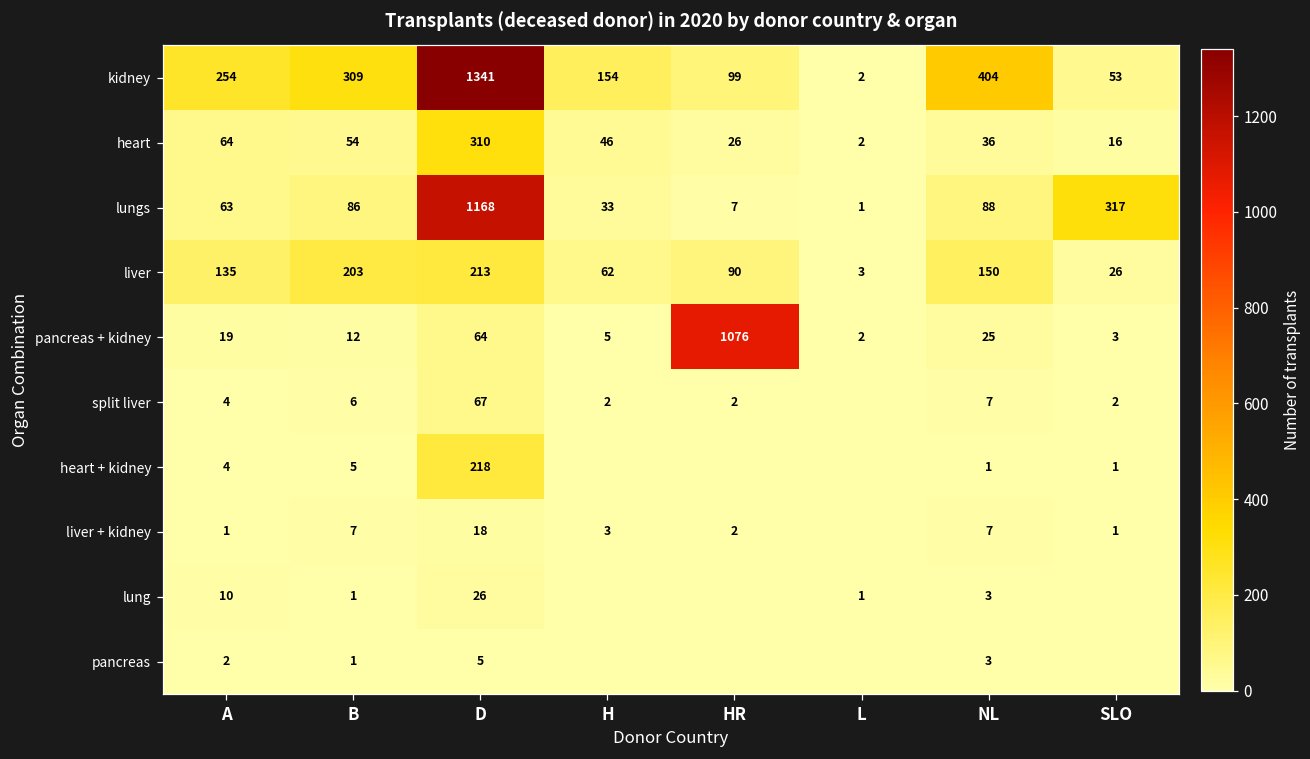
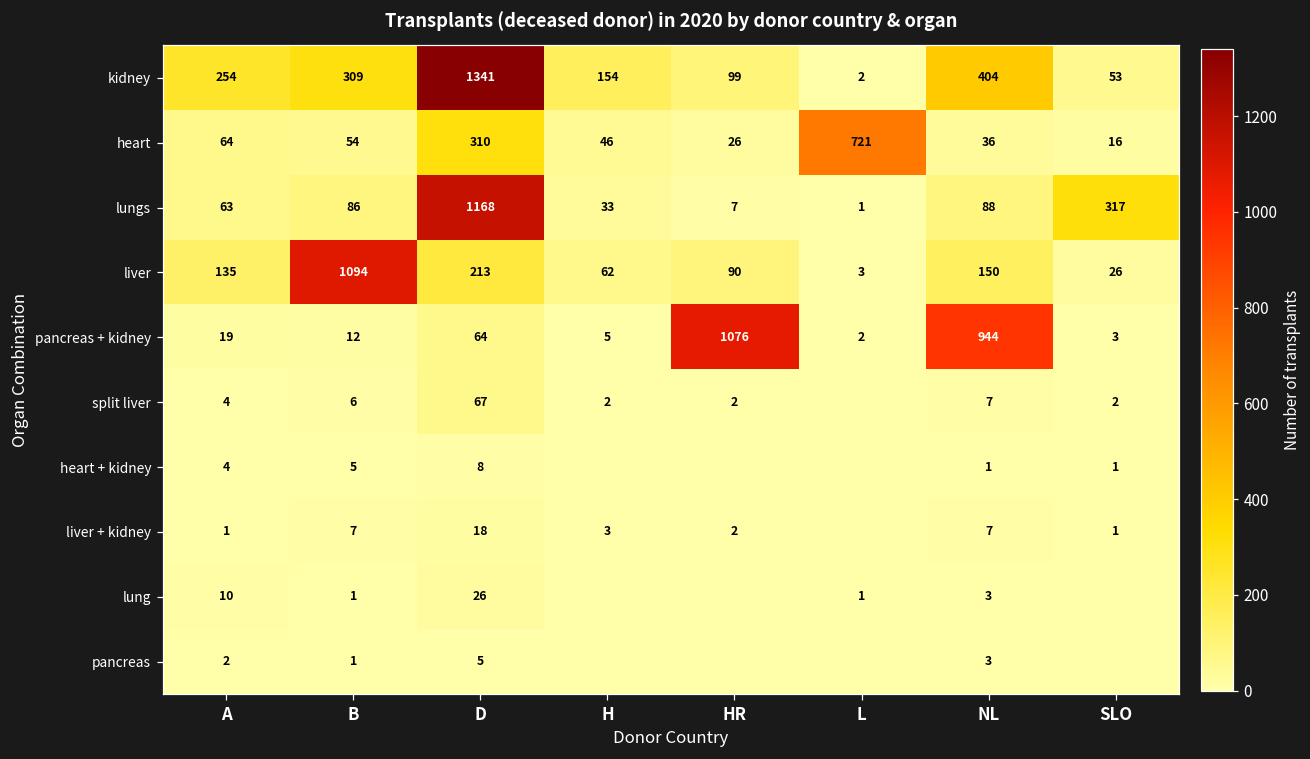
  {
    "kidney": {
      "A": 254,
      "B": 309,
      "D": 1341,
      "H": 154,
      "HR": 99,
      "L": 2,
      "NL": 404,
      "SLO": 53
    },
    "heart": {
      "A": 64,
      "B": 54,
      "D": 310,
      "H": 46,
      "HR": 26,
-     "L": 2,
+     "L": 721,
      "NL": 36,
      "SLO": 16
    },
    "lungs": {
      "A": 63,
      "B": 86,
      "D": 1168,
      "H": 33,
      "HR": 7,
      "L": 1,
      "NL": 88,
      "SLO": 317
    },
    "liver": {
      "A": 135,
-     "B": 203,
+     "B": 1094,
      "D": 213,
      "H": 62,
      "HR": 90,
      "L": 3,
      "NL": 150,
      "SLO": 26
    },
    "pancreas + kidney": {
      "A": 19,
      "B": 12,
      "D": 64,
      "H": 5,
      "HR": 1076,
      "L": 2,
-     "NL": 25,
+     "NL": 944,
      "SLO": 3
    },
    "split liver": {
      "A": 4,
      "B": 6,
      "D": 67,
      "H": 2,
      "HR": 2,
      "NL": 7,
      "SLO": 2
    },
    "heart + kidney": {
      "A": 4,
      "B": 5,
-     "D": 218,
+     "D": 8,
      "NL": 1,
      "SLO": 1
    },
    "liver + kidney": {
      "A": 1,
      "B": 7,
      "D": 18,
      "H": 3,
      "HR": 2,
      "NL": 7,
      "SLO": 1
    },
    "lung": {
      "A": 10,
      "B": 1,
      "D": 26,
      "L": 1,
      "NL": 3
    },
    "pancreas": {
      "A": 2,
      "B": 1,
      "D": 5,
      "NL": 3
    }
  }
